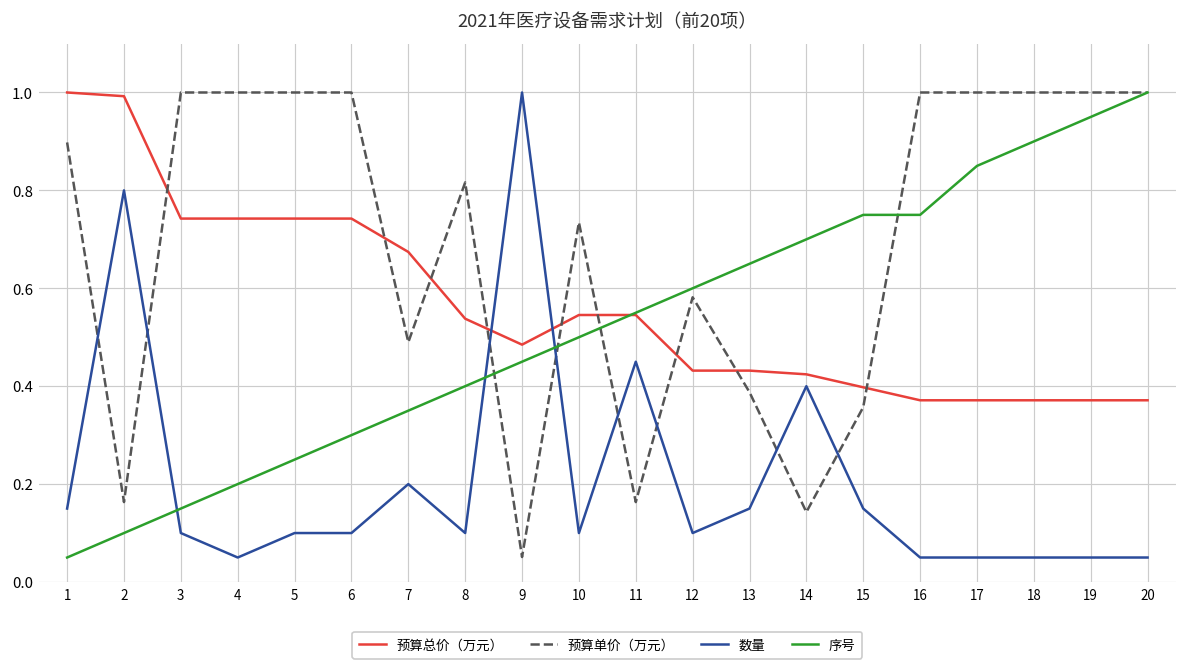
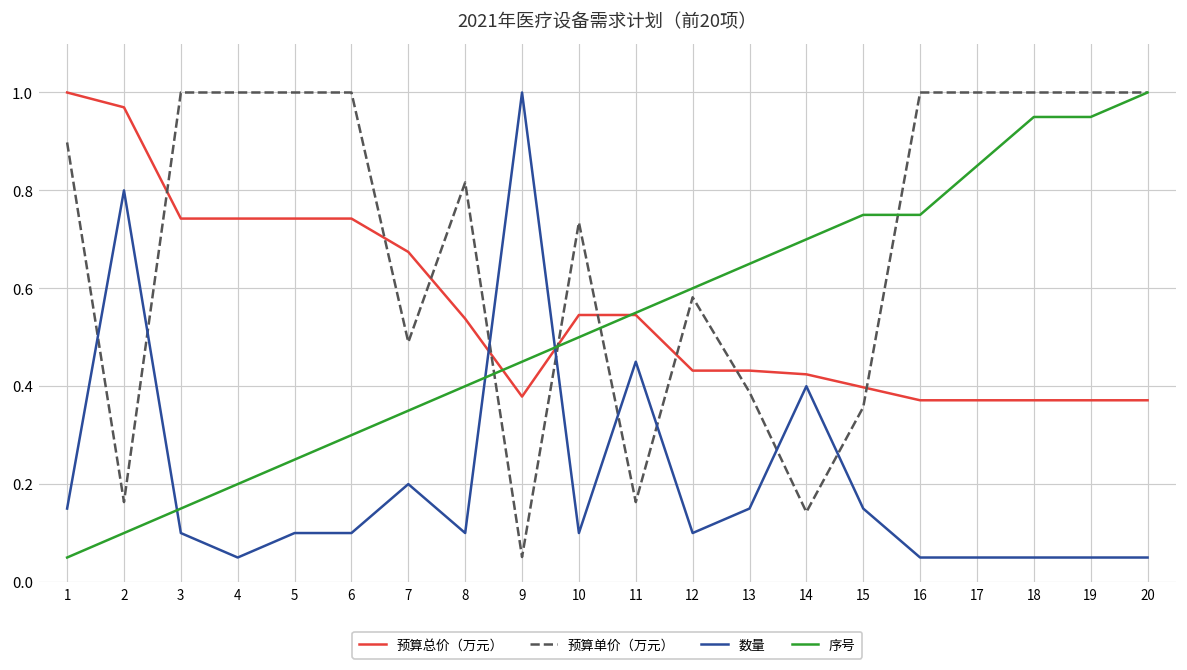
  {
    "预算总价（万元）": {
      "1": 1.00,
-     "2": 0.99,
+     "2": 0.97,
      "3": 0.74,
      "4": 0.74,
      "5": 0.74,
      "6": 0.74,
      "7": 0.67,
      "8": 0.54,
-     "9": 0.48,
+     "9": 0.38,
      "10": 0.55,
      "12": 0.43,
      "13": 0.43,
      "14": 0.42,
      "15": 0.40,
      "16": 0.37,
      "17": 0.37,
      "18": 0.37,
      "19": 0.37,
      "20": 0.37
    },
    "预算单价（万元）": {
      "1": 0.90,
      "2": 0.16,
      "3": 1.00,
      "4": 1.00,
      "5": 1.00,
      "6": 1.00,
      "7": 0.49,
      "8": 0.82,
      "9": 0.05,
      "10": 0.73,
      "11": 0.16,
      "12": 0.58,
      "13": 0.39,
      "14": 0.14,
      "15": 0.36,
      "16": 1.00,
      "17": 1.00,
      "18": 1.00,
      "19": 1.00
    },
    "数量": {
      "1": 0.15,
      "2": 0.80,
      "3": 0.10,
      "4": 0.05,
      "5": 0.10,
      "6": 0.10,
      "7": 0.20,
      "8": 0.10,
      "9": 1.00,
      "10": 0.10,
      "11": 0.45,
      "12": 0.10,
      "13": 0.15,
      "14": 0.40,
      "15": 0.15,
      "16": 0.05,
      "17": 0.05,
      "18": 0.05,
      "19": 0.05,
      "20": 0.05
    },
    "序号": {
      "1": 0.05,
      "2": 0.10,
      "3": 0.15,
      "4": 0.20,
      "5": 0.25,
      "6": 0.30,
      "7": 0.35,
      "8": 0.40,
      "9": 0.45,
      "10": 0.50,
      "12": 0.60,
      "13": 0.65,
      "14": 0.70,
      "15": 0.75,
      "16": 0.75,
      "17": 0.85,
-     "18": 0.90,
+     "18": 0.95,
      "19": 0.95
    }
  }
